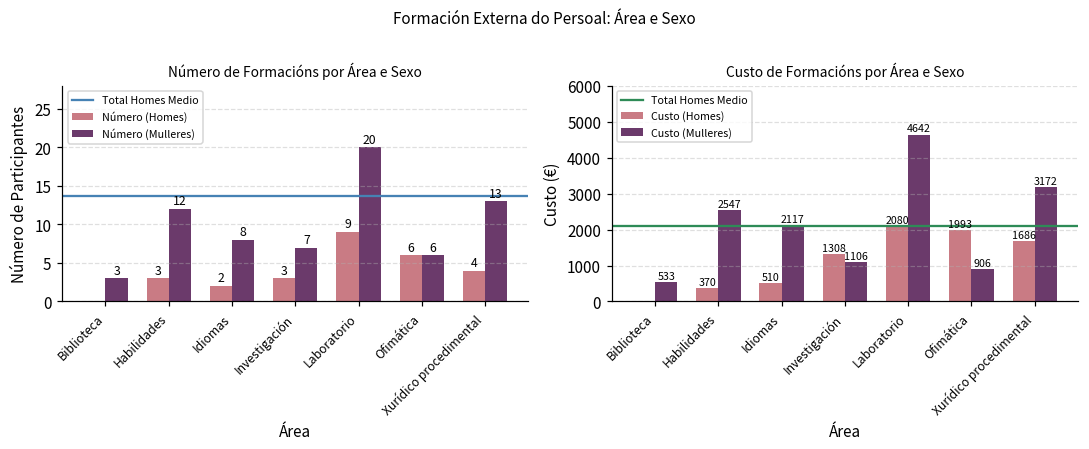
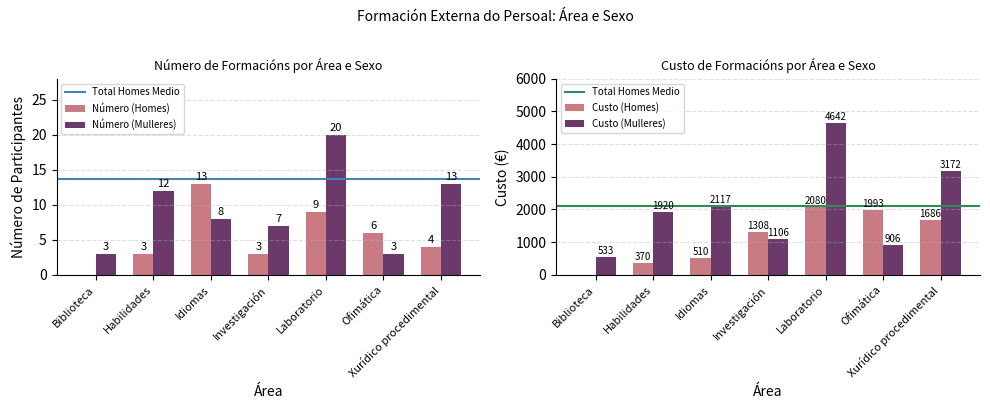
  {
    "Número de Formacións por Área e Sexo": {
      "Número (Homes)": {
        "Habilidades": 3,
-       "Idiomas": 2,
+       "Idiomas": 13,
        "Investigación": 3,
        "Laboratorio": 9,
        "Ofimática": 6,
        "Xurídico procedimental": 4
      },
      "Número (Mulleres)": {
        "Biblioteca": 3,
        "Habilidades": 12,
        "Idiomas": 8,
        "Investigación": 7,
        "Laboratorio": 20,
-       "Ofimática": 6,
+       "Ofimática": 3,
        "Xurídico procedimental": 13
      }
    },
    "Custo de Formacións por Área e Sexo": {
      "Custo (Homes)": {
        "Habilidades": 370,
        "Idiomas": 510,
        "Investigación": 1308,
        "Laboratorio": 2080,
        "Ofimática": 1993,
        "Xurídico procedimental": 1686
      },
      "Custo (Mulleres)": {
        "Biblioteca": 533,
-       "Habilidades": 2547,
+       "Habilidades": 1920,
        "Idiomas": 2117,
        "Investigación": 1106,
        "Laboratorio": 4642,
        "Ofimática": 906,
        "Xurídico procedimental": 3172
      }
    }
  }
